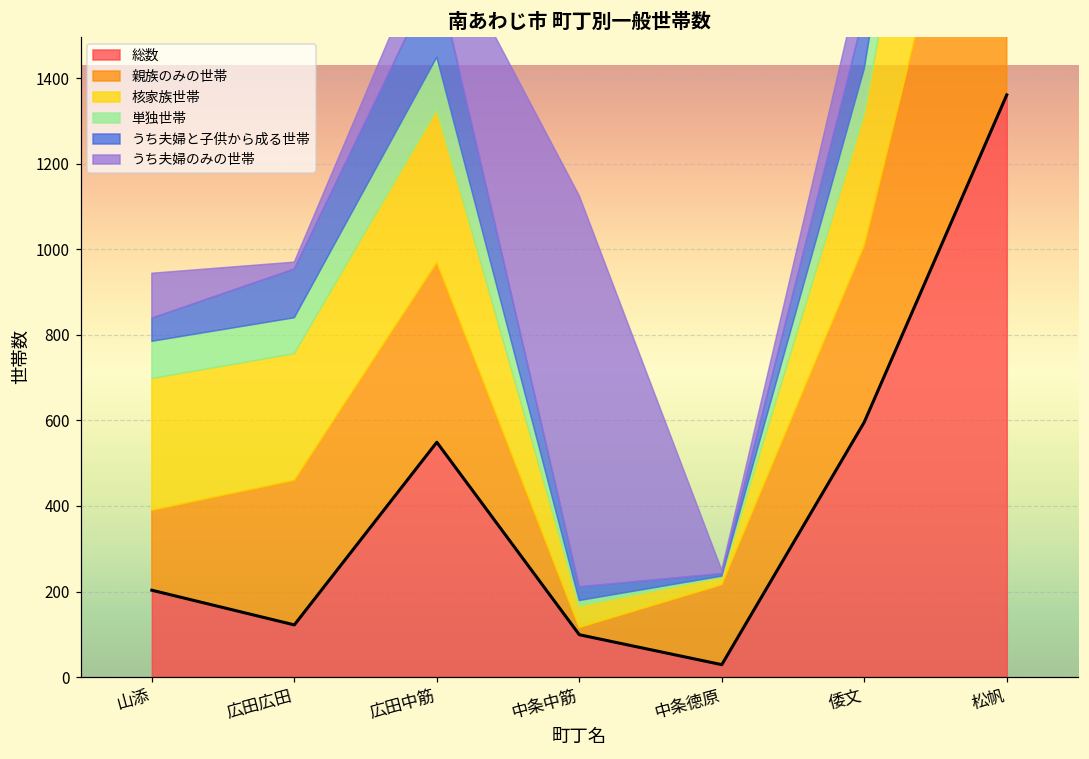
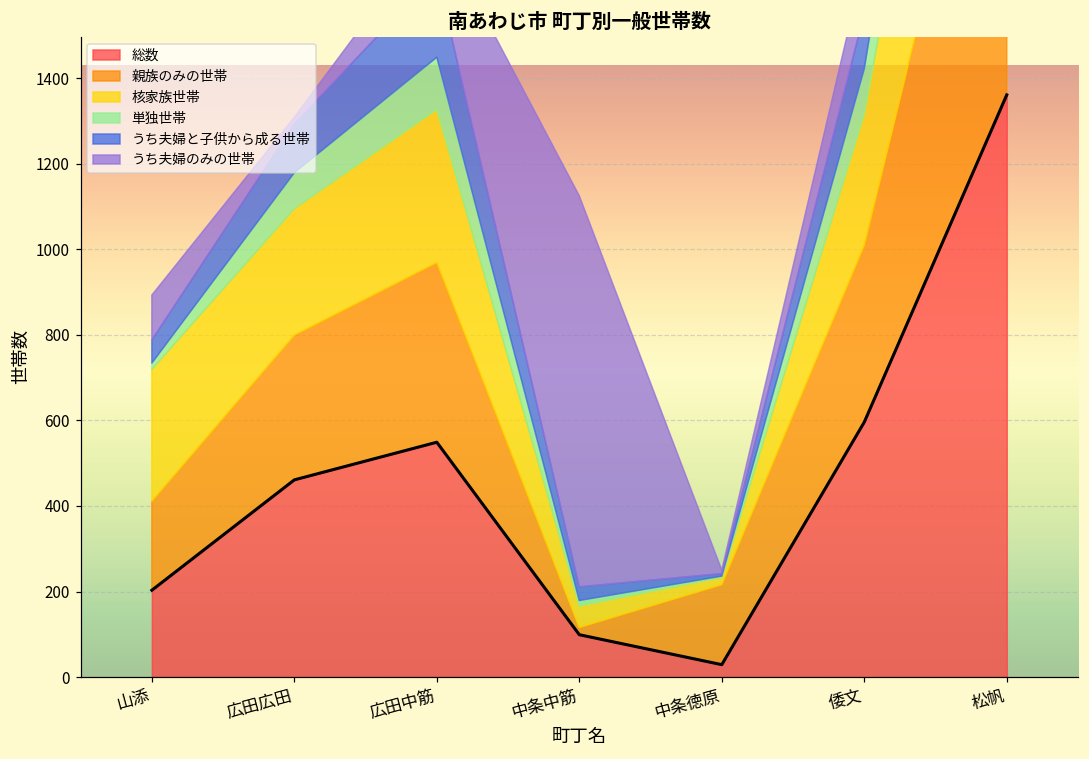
  {
    "総数": {
      "山添": 200,
-     "広田広田": 120,
+     "広田広田": 460,
      "広田中筋": 550,
      "中条中筋": 100,
      "中条徳原": 30,
      "倭文": 600,
      "松帆": 1360
    },
    "親族のみの世帯": {
-     "山添": 190,
+     "山添": 210,
      "広田広田": 340,
      "広田中筋": 420,
      "中条中筋": 20,
      "中条徳原": 190,
      "倭文": 410
    },
    "核家族世帯": {
      "山添": 310,
      "広田広田": 300,
      "広田中筋": 360,
      "中条中筋": 50,
      "倭文": 310
    },
    "単独世帯": {
-     "山添": 90,
+     "山添": 20,
      "広田中筋": 120,
      "中条中筋": 10,
      "倭文": 110
    },
    "うち夫婦と子供から成る世帯": {
      "山添": 50,
      "中条中筋": 30
    },
    "うち夫婦のみの世帯": {
      "山添": 110,
      "中条中筋": 910,
      "中条徳原": 10
    }
  }
